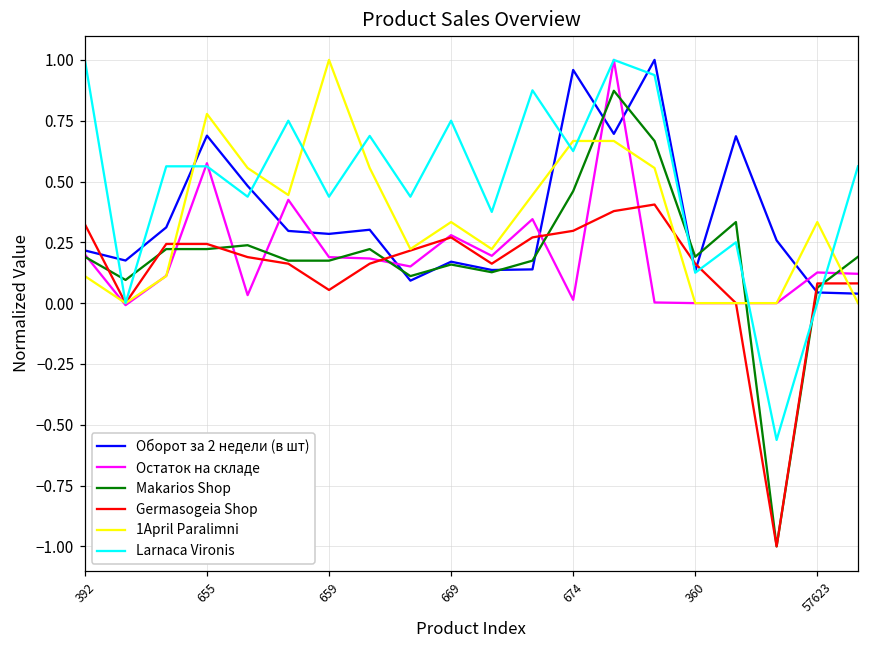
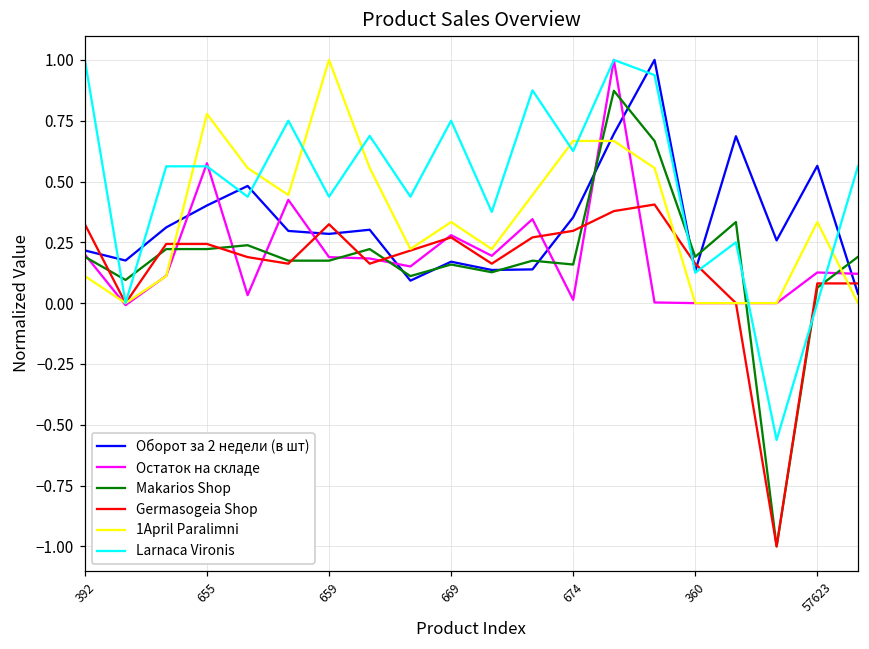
  {
    "Оборот за 2 недели (в шт)": {
      "392": 0.22,
-     "655": 0.69,
+     "655": 0.40,
      "659": 0.28,
      "669": 0.17,
-     "674": 0.96,
-     "57623": 0.04
+     "674": 0.35,
+     "57623": 0.56
    },
    "Остаток на складе": {
      "655": 0.58,
      "659": 0.19,
      "674": 0.01,
      "57623": 0.13
    },
    "Makarios Shop": {
      "655": 0.22,
      "659": 0.17,
      "669": 0.16,
-     "674": 0.46,
+     "674": 0.16,
      "360": 0.19,
      "57623": 0.06
    },
    "Germasogeia Shop": {
      "392": 0.32,
      "655": 0.24,
-     "659": 0.05,
+     "659": 0.32,
      "674": 0.30,
      "360": 0.16,
      "57623": 0.08
    },
    "1April Paralimni": {
      "392": 0.11,
      "655": 0.78,
      "659": 1.00,
      "669": 0.33,
      "674": 0.67,
      "57623": 0.33
    },
    "Larnaca Vironis": {
      "392": 1.00,
      "655": 0.56,
      "659": 0.44,
      "669": 0.75,
      "674": 0.63,
      "57623": 0.00
    }
  }
